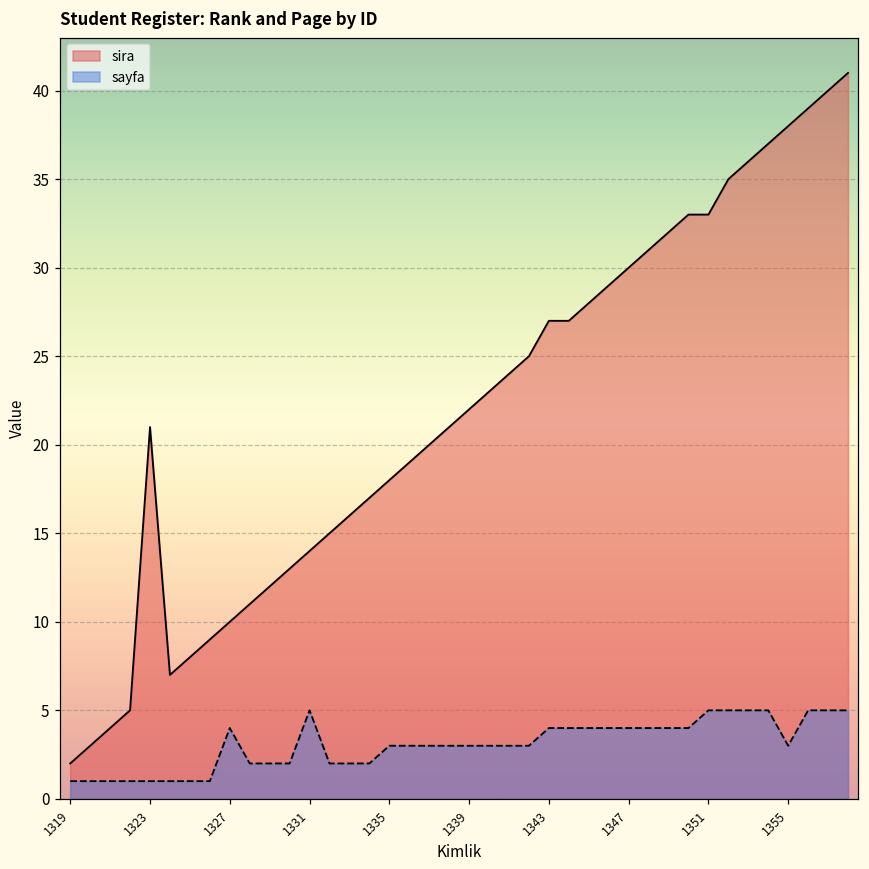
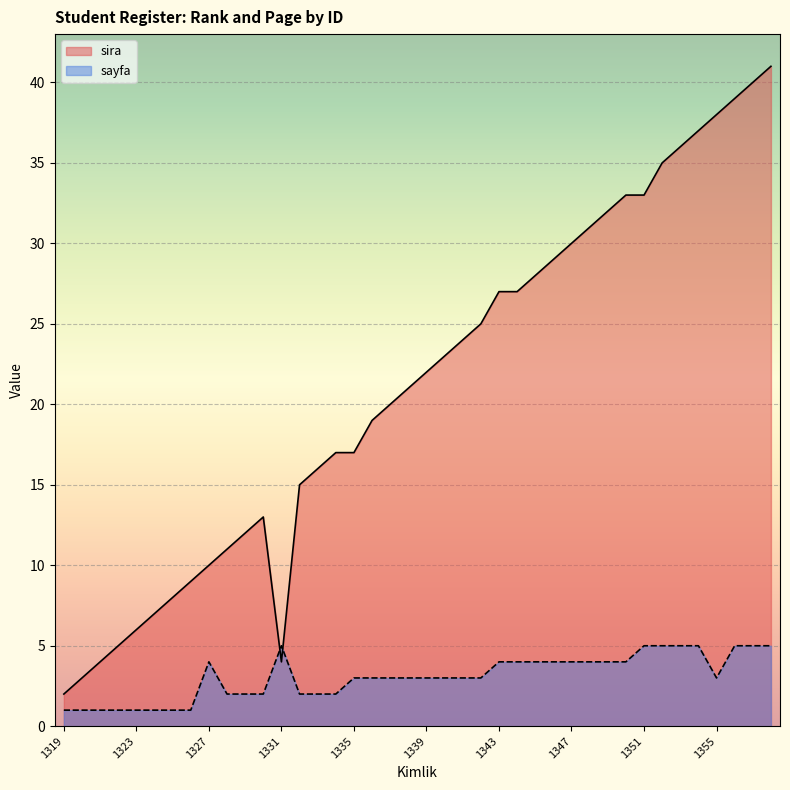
  {
    "sira": {
      "1319": 2,
-     "1323": 21,
+     "1323": 6,
      "1327": 10,
-     "1331": 14,
-     "1335": 18,
+     "1331": 4,
+     "1335": 17,
      "1339": 22,
      "1343": 27,
      "1347": 30,
      "1351": 33,
      "1355": 38
    },
    "sayfa": {
      "1319": 1,
      "1323": 1,
      "1327": 4,
      "1331": 5,
      "1335": 3,
      "1339": 3,
      "1343": 4,
      "1347": 4,
      "1351": 5,
      "1355": 3
    }
  }
